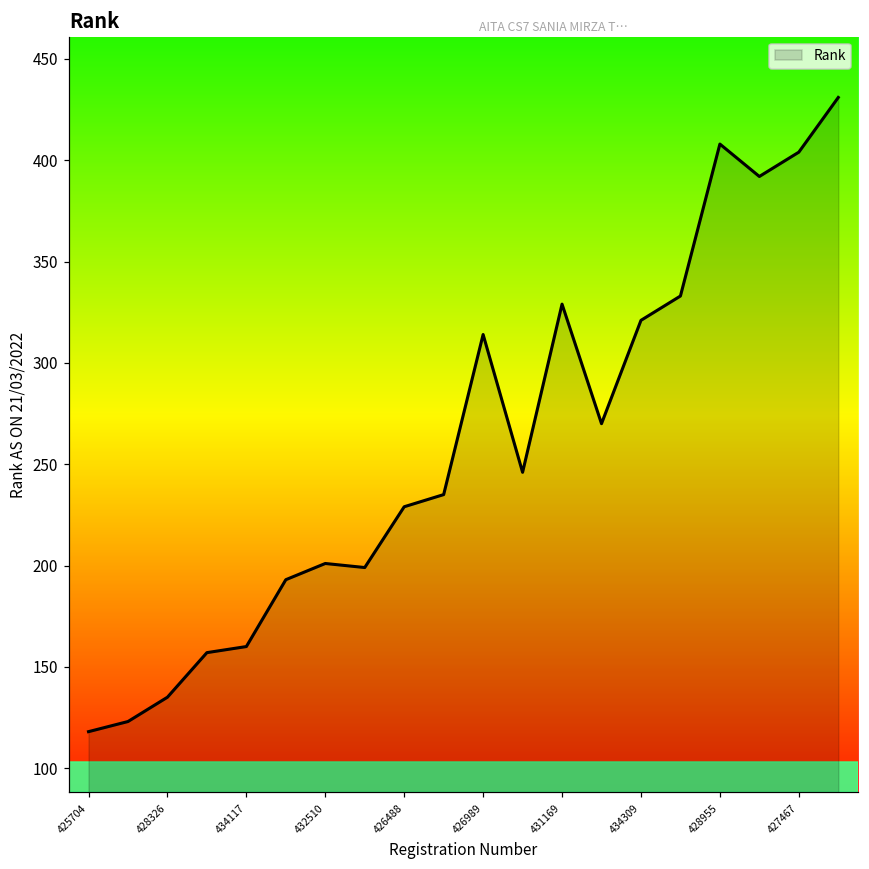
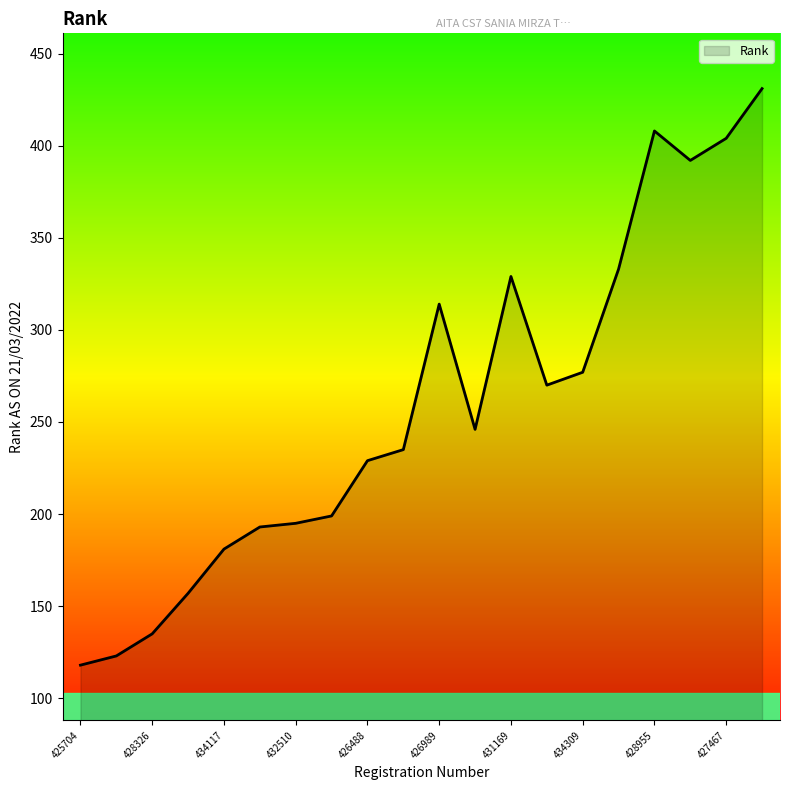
  {
    "425704": 118,
    "428326": 135,
-   "434117": 160,
-   "432510": 201,
+   "434117": 181,
+   "432510": 195,
    "426488": 229,
    "426989": 314,
    "431169": 329,
-   "434309": 321,
+   "434309": 277,
    "428955": 408,
    "427467": 404
  }
